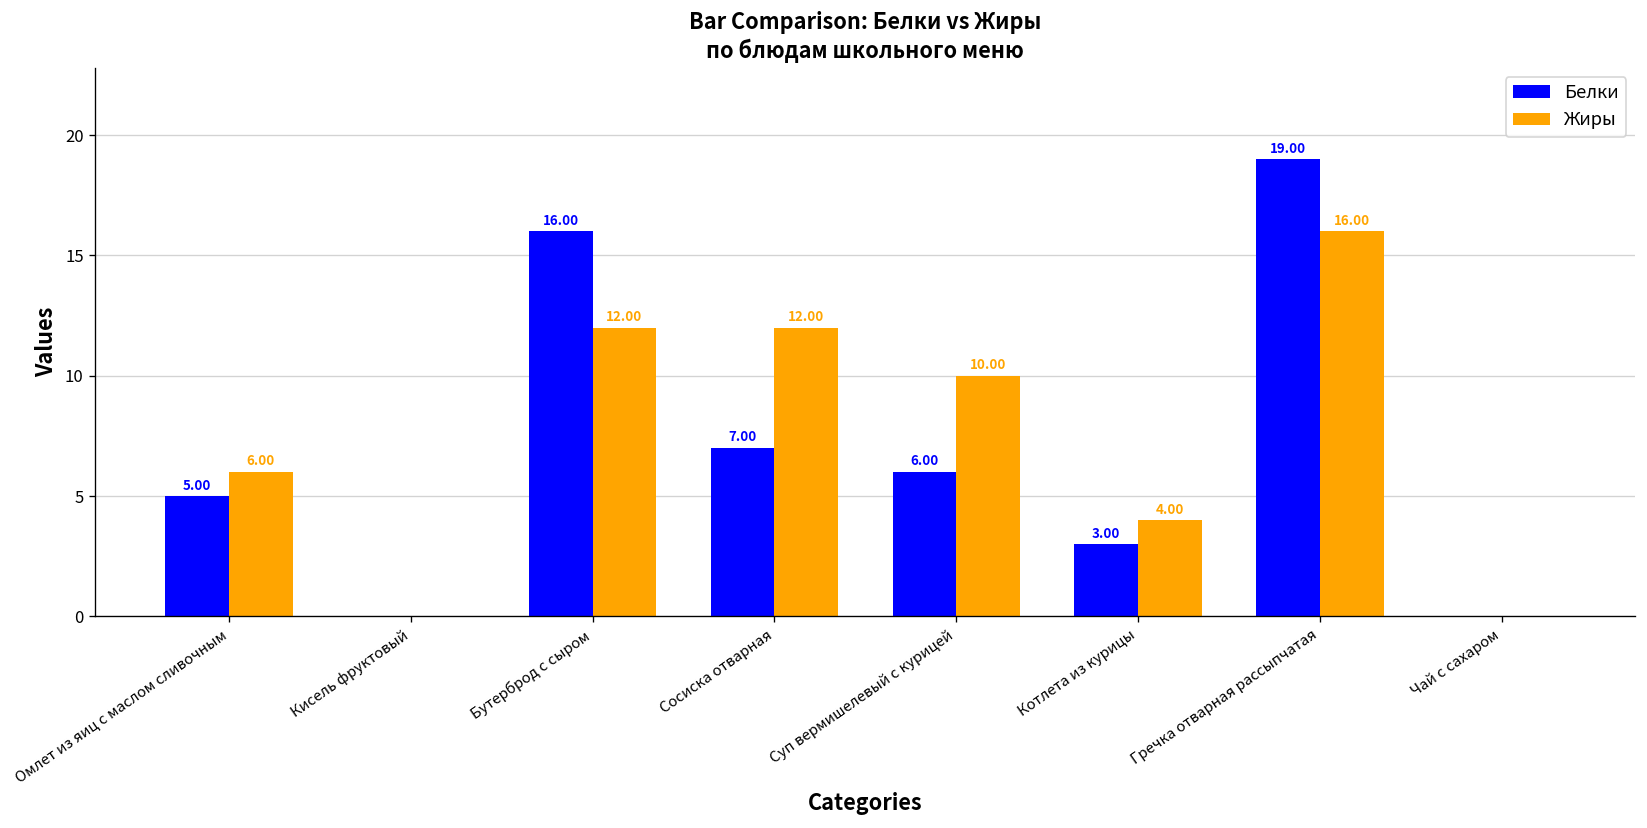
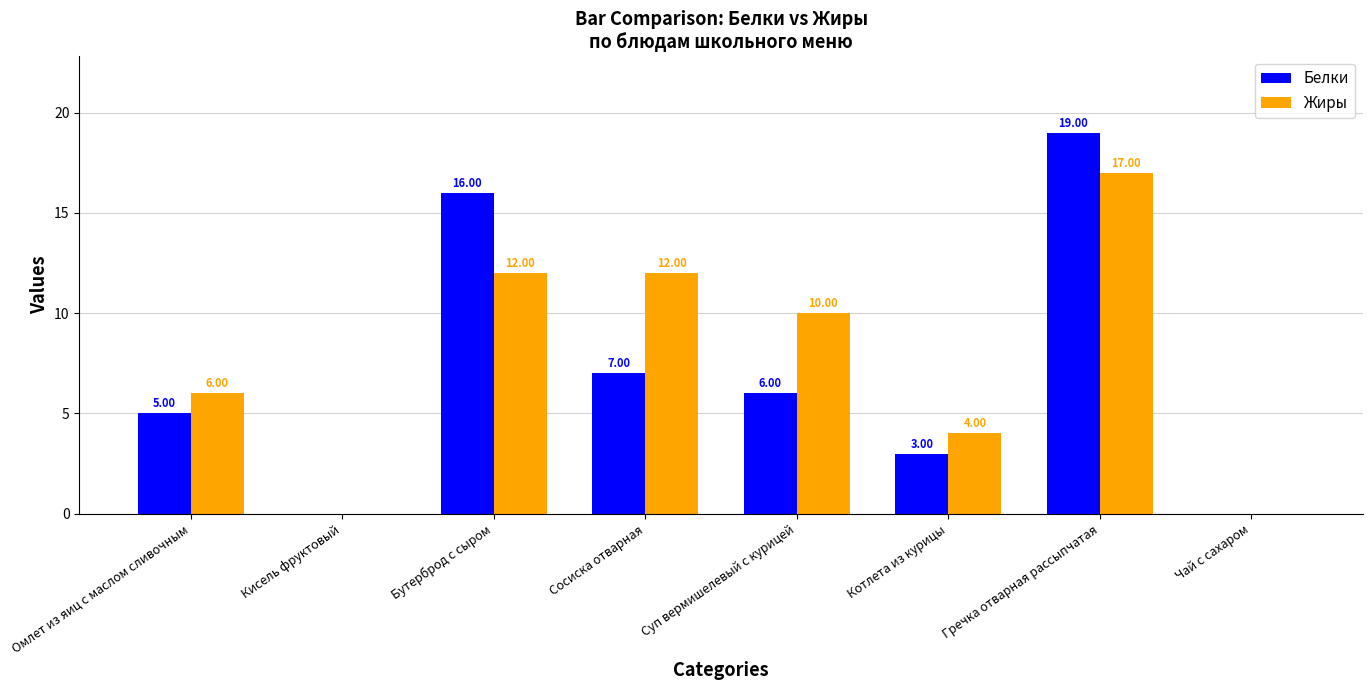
  {
    "Белки": {
      "Омлет из яиц с маслом сливочным": 5.00,
      "Бутерброд с сыром": 16.00,
      "Сосиска отварная": 7.00,
      "Суп вермишелевый с курицей": 6.00,
      "Котлета из курицы": 3.00,
      "Гречка отварная рассыпчатая": 19.00
    },
    "Жиры": {
      "Омлет из яиц с маслом сливочным": 6.00,
      "Бутерброд с сыром": 12.00,
      "Сосиска отварная": 12.00,
      "Суп вермишелевый с курицей": 10.00,
      "Котлета из курицы": 4.00,
-     "Гречка отварная рассыпчатая": 16.00
+     "Гречка отварная рассыпчатая": 17.00
    }
  }
